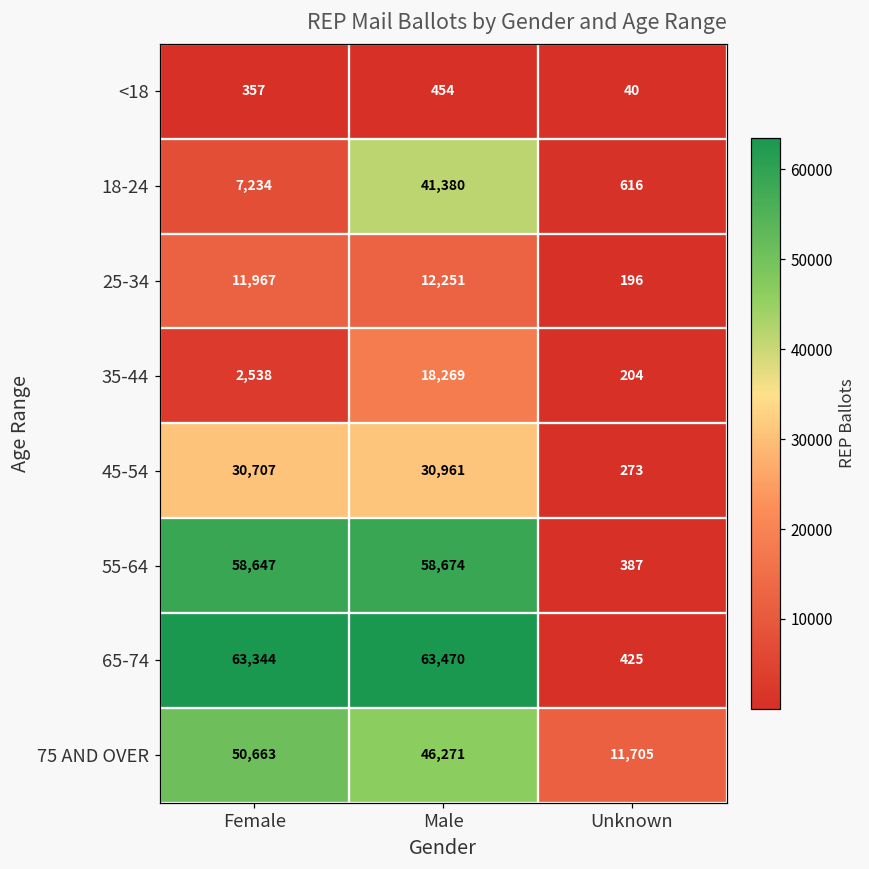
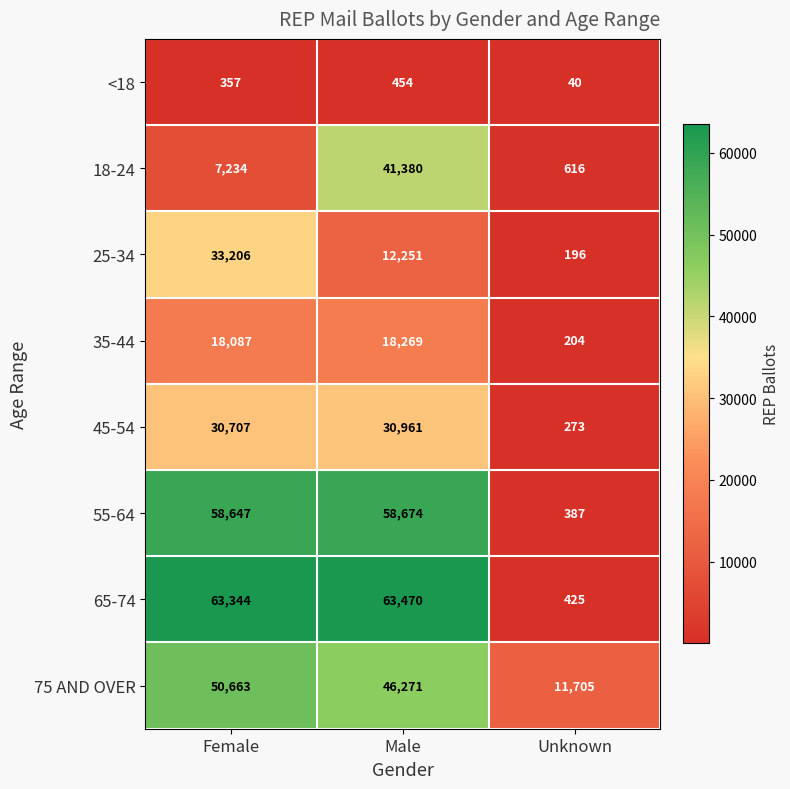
  {
    "<18": {
      "Female": "357",
      "Male": "454",
      "Unknown": "40"
    },
    "18-24": {
      "Female": "7,234",
      "Male": "41,380",
      "Unknown": "616"
    },
    "25-34": {
-     "Female": "11,967",
+     "Female": "33,206",
      "Male": "12,251",
      "Unknown": "196"
    },
    "35-44": {
-     "Female": "2,538",
+     "Female": "18,087",
      "Male": "18,269",
      "Unknown": "204"
    },
    "45-54": {
      "Female": "30,707",
      "Male": "30,961",
      "Unknown": "273"
    },
    "55-64": {
      "Female": "58,647",
      "Male": "58,674",
      "Unknown": "387"
    },
    "65-74": {
      "Female": "63,344",
      "Male": "63,470",
      "Unknown": "425"
    },
    "75 AND OVER": {
      "Female": "50,663",
      "Male": "46,271",
      "Unknown": "11,705"
    }
  }
